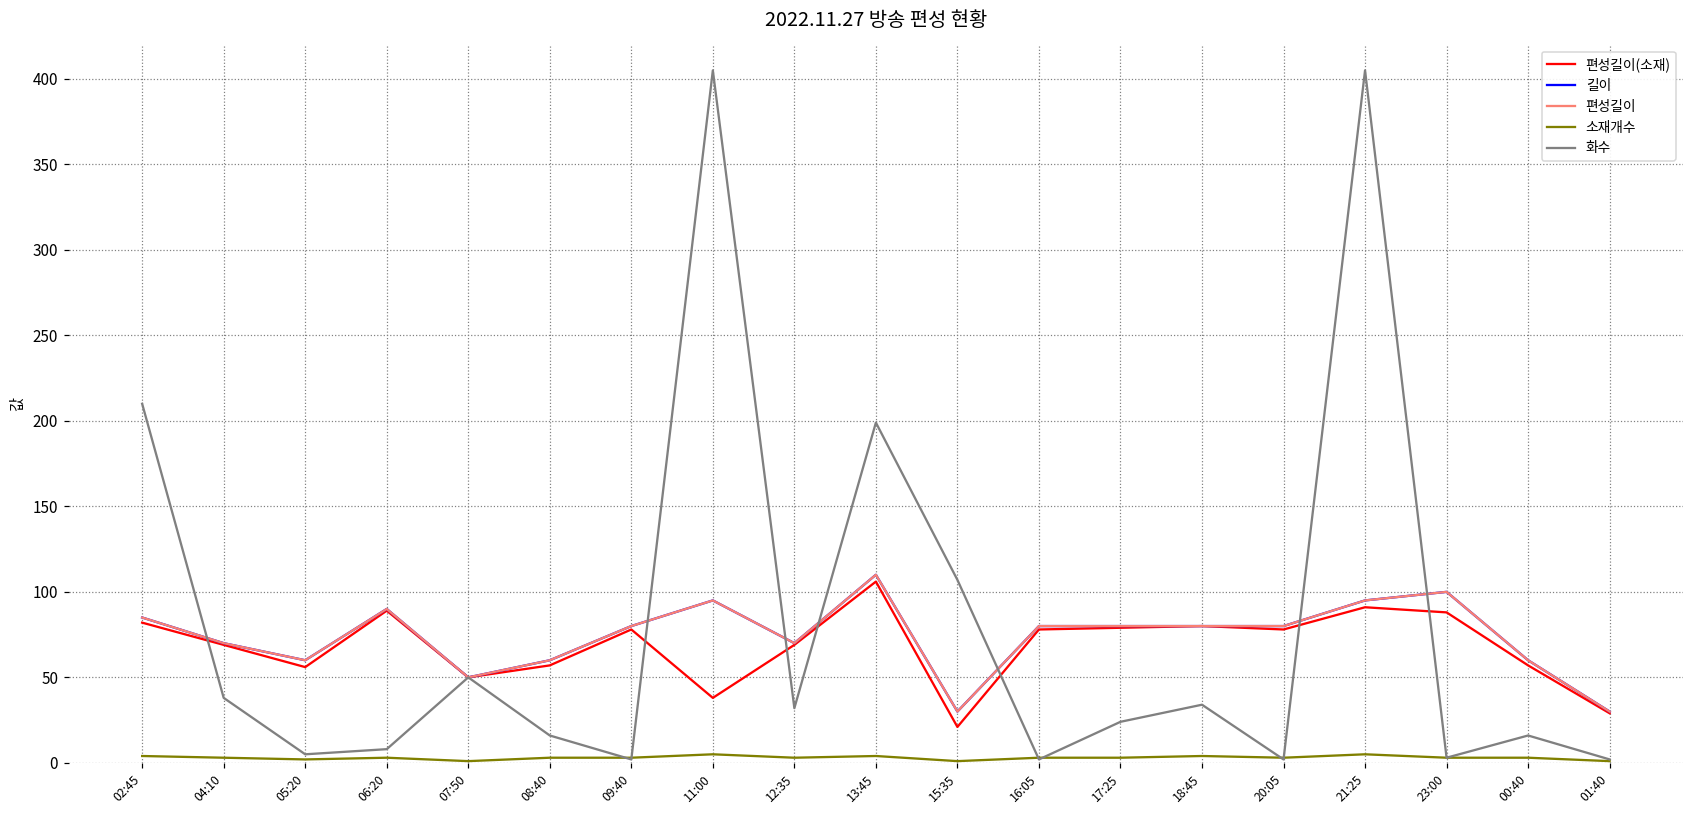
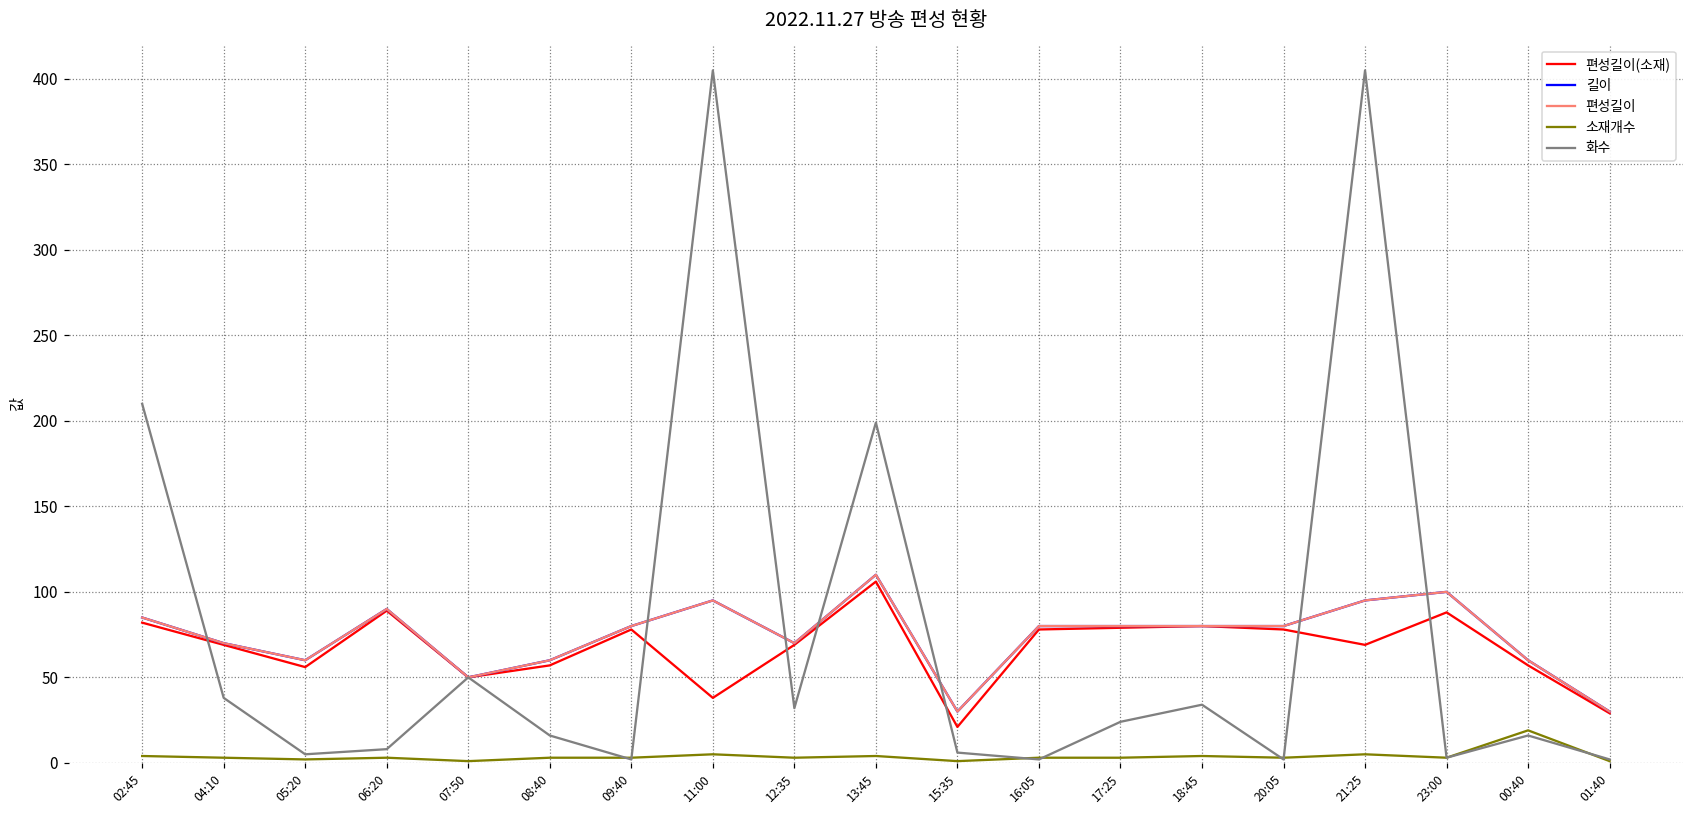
  {
    "편성길이(소재)": {
      "02:45": 82,
      "05:20": 56,
      "08:40": 57,
      "09:40": 78,
      "11:00": 38,
      "13:45": 106,
      "15:35": 21,
      "16:05": 78,
      "20:05": 78,
-     "21:25": 91,
+     "21:25": 69,
      "23:00": 88,
      "00:40": 57
    },
    "편성길이": {
      "02:45": 85,
      "05:20": 60,
      "08:40": 60,
      "09:40": 80,
      "11:00": 95,
      "13:45": 110,
      "15:35": 30,
      "16:05": 80,
      "20:05": 80,
      "21:25": 95,
      "23:00": 100,
      "00:40": 60
    },
    "소재개수": {
      "02:45": 4,
      "04:10": 3,
      "05:20": 2,
      "06:20": 3,
      "07:50": 1,
      "08:40": 3,
      "11:00": 5,
      "12:35": 3,
      "13:45": 4,
      "15:35": 1,
      "17:25": 3,
      "18:45": 4,
      "21:25": 5,
-     "00:40": 3
+     "00:40": 19
    },
    "화수": {
      "02:45": 210,
      "04:10": 38,
      "05:20": 5,
      "06:20": 8,
      "08:40": 16,
      "11:00": 405,
      "12:35": 32,
      "13:45": 199,
-     "15:35": 107,
+     "15:35": 6,
      "17:25": 24,
      "18:45": 34,
      "21:25": 405,
      "00:40": 16
    }
  }
